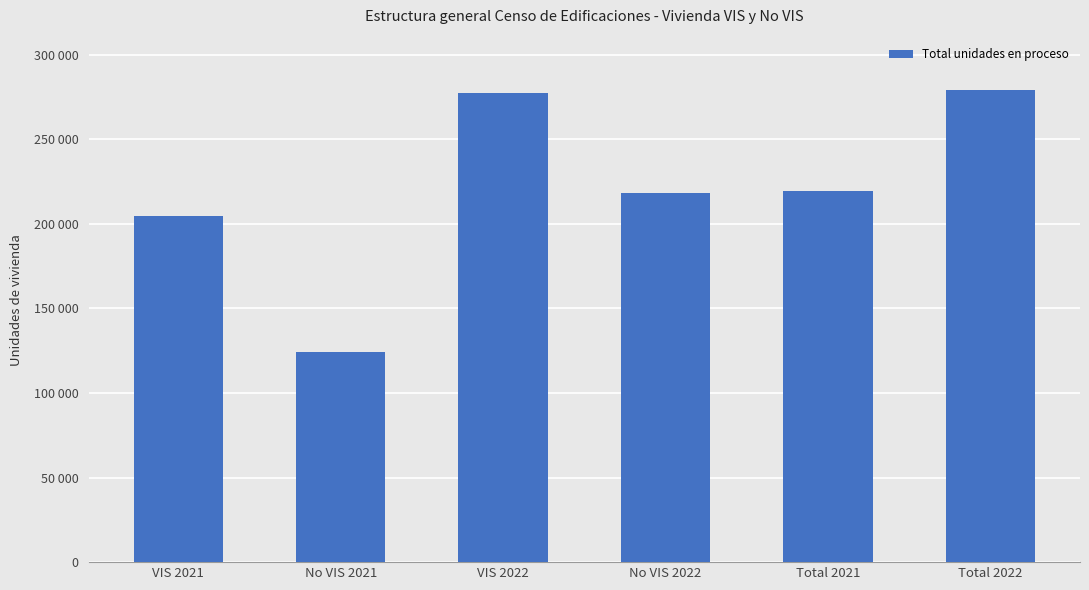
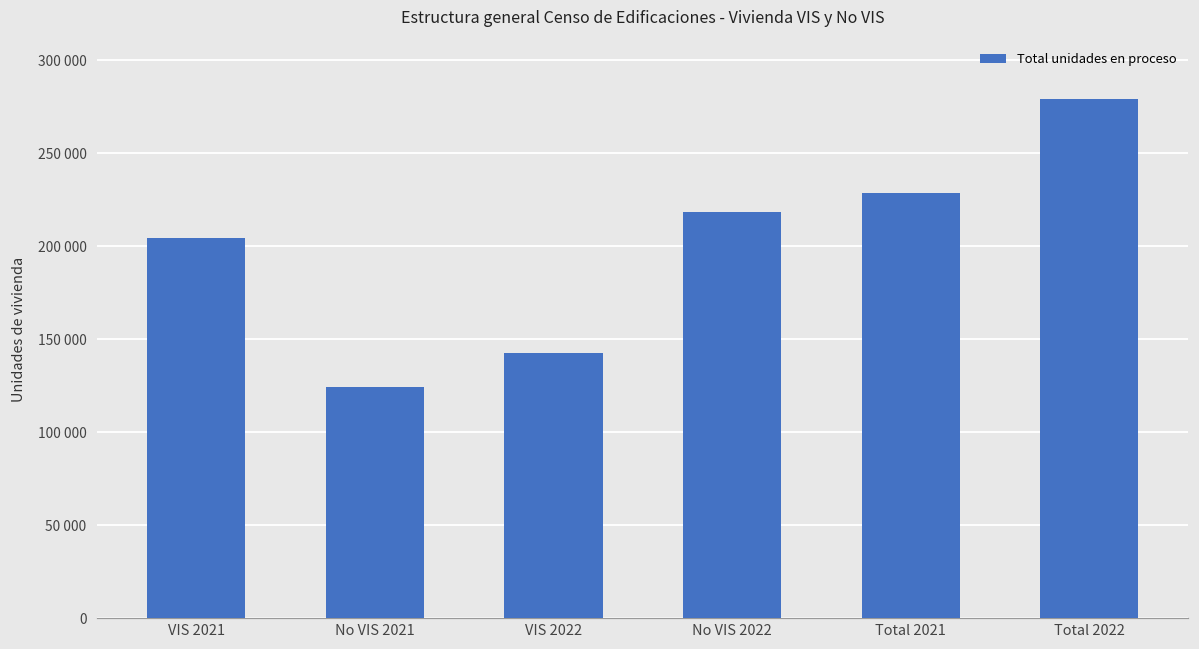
  {
    "VIS 2021": 205000,
    "No VIS 2021": 124000,
-   "VIS 2022": 277000,
+   "VIS 2022": 142000,
    "No VIS 2022": 218000,
-   "Total 2021": 219000,
+   "Total 2021": 228000,
    "Total 2022": 279000
  }
